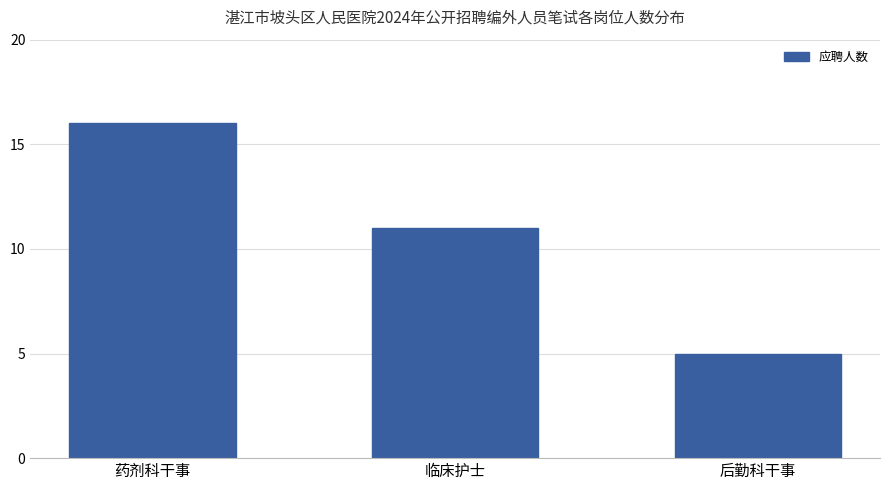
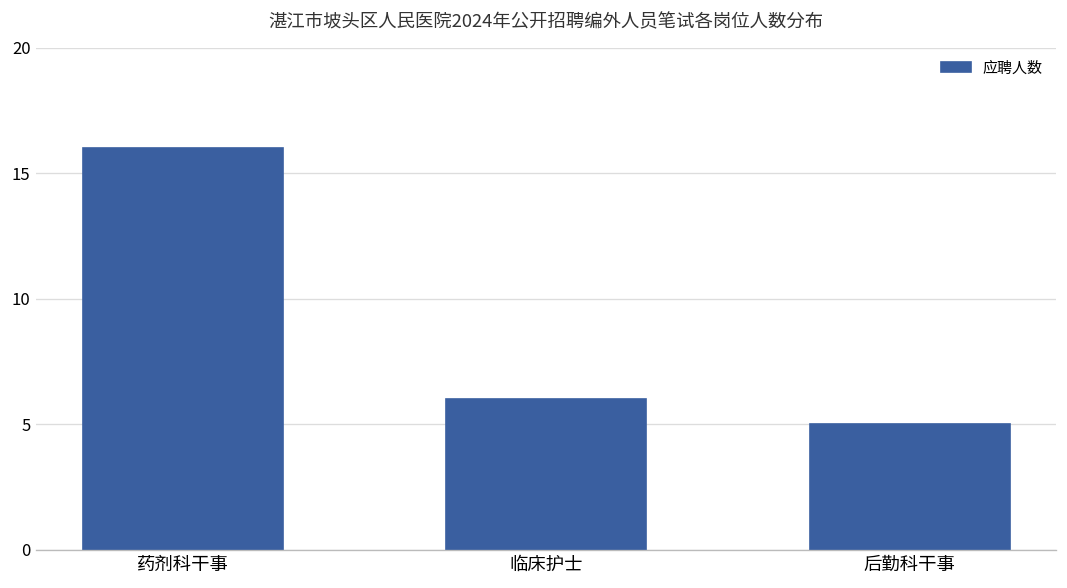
  {
    "药剂科干事": 16,
-   "临床护士": 11,
+   "临床护士": 6,
    "后勤科干事": 5
  }
